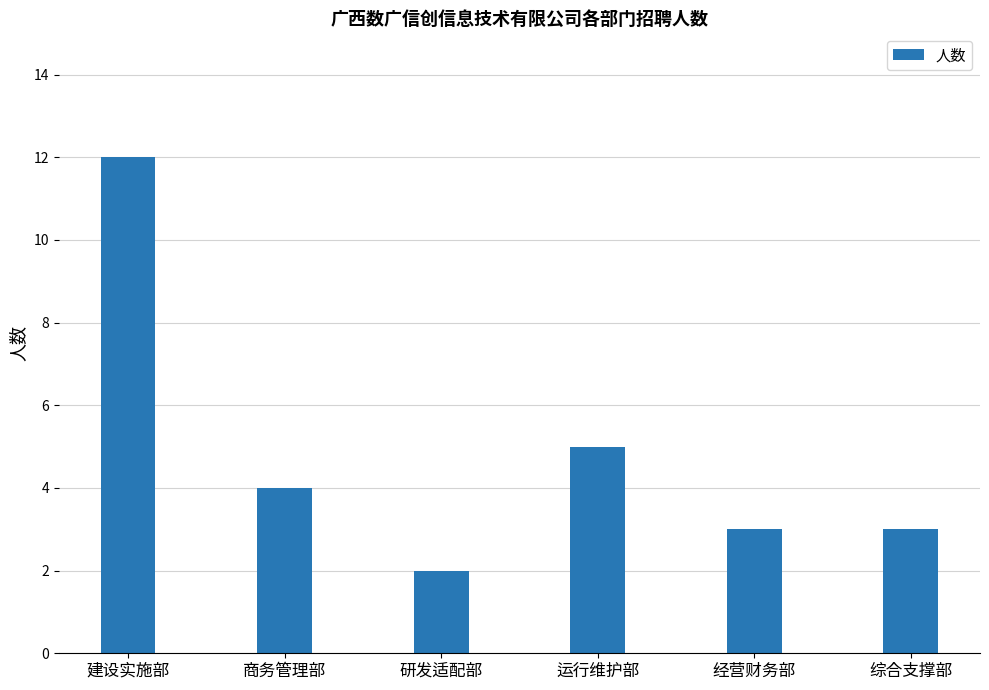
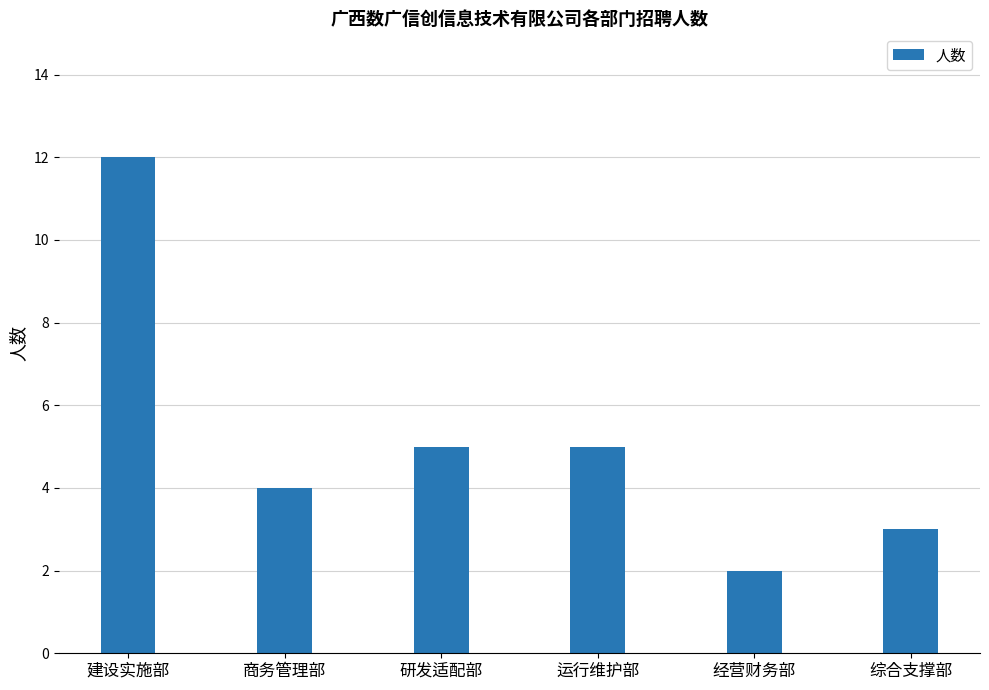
  {
    "建设实施部": 12,
    "商务管理部": 4,
-   "研发适配部": 2,
+   "研发适配部": 5,
    "运行维护部": 5,
-   "经营财务部": 3,
+   "经营财务部": 2,
    "综合支撑部": 3
  }
